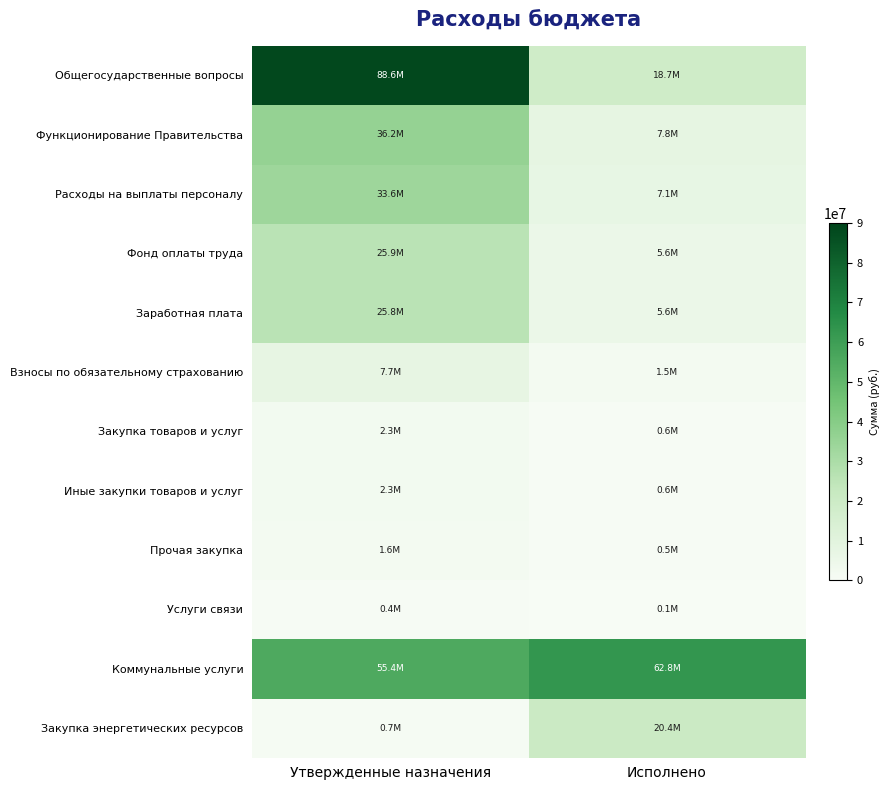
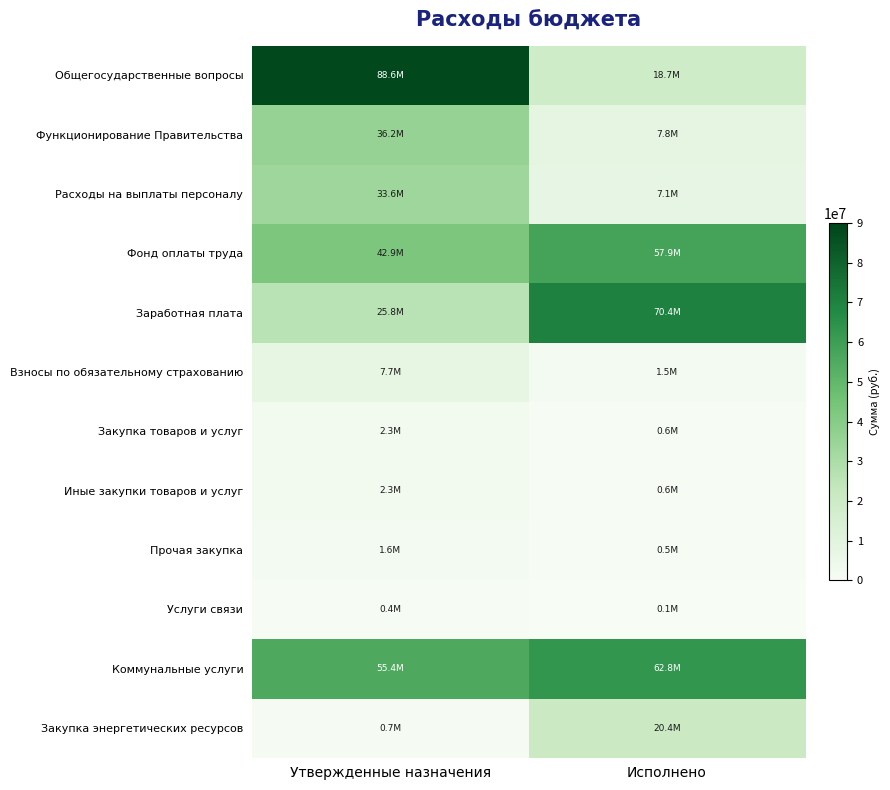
  {
    "Общегосударственные вопросы": {
      "Утвержденные назначения": "88.6M",
      "Исполнено": "18.7M"
    },
    "Функционирование Правительства": {
      "Утвержденные назначения": "36.2M",
      "Исполнено": "7.8M"
    },
    "Расходы на выплаты персоналу": {
      "Утвержденные назначения": "33.6M",
      "Исполнено": "7.1M"
    },
    "Фонд оплаты труда": {
-     "Утвержденные назначения": "25.9M",
-     "Исполнено": "5.6M"
+     "Утвержденные назначения": "42.9M",
+     "Исполнено": "57.9M"
    },
    "Заработная плата": {
      "Утвержденные назначения": "25.8M",
-     "Исполнено": "5.6M"
+     "Исполнено": "70.4M"
    },
    "Взносы по обязательному страхованию": {
      "Утвержденные назначения": "7.7M",
      "Исполнено": "1.5M"
    },
    "Закупка товаров и услуг": {
      "Утвержденные назначения": "2.3M",
      "Исполнено": "0.6M"
    },
    "Иные закупки товаров и услуг": {
      "Утвержденные назначения": "2.3M",
      "Исполнено": "0.6M"
    },
    "Прочая закупка": {
      "Утвержденные назначения": "1.6M",
      "Исполнено": "0.5M"
    },
    "Услуги связи": {
      "Утвержденные назначения": "0.4M",
      "Исполнено": "0.1M"
    },
    "Коммунальные услуги": {
      "Утвержденные назначения": "55.4M",
      "Исполнено": "62.8M"
    },
    "Закупка энергетических ресурсов": {
      "Утвержденные назначения": "0.7M",
      "Исполнено": "20.4M"
    }
  }
